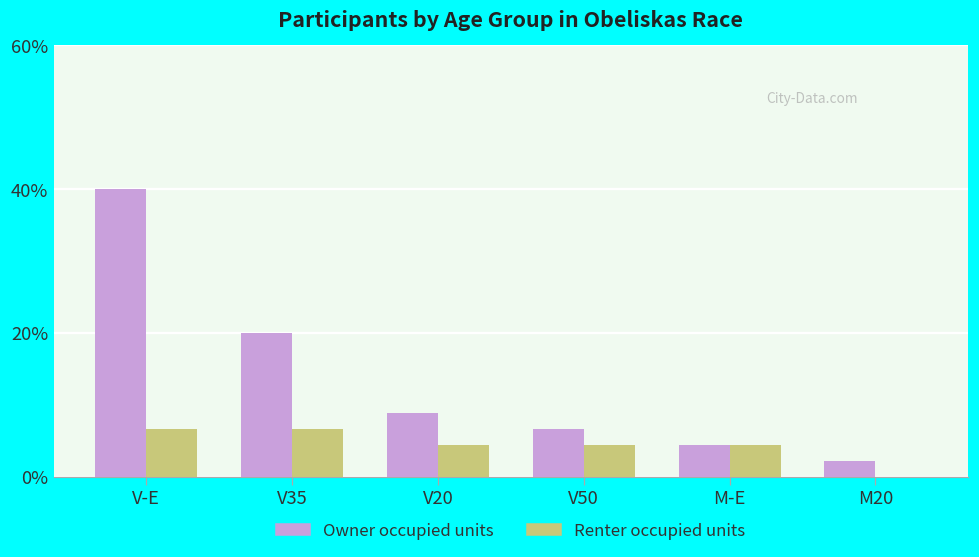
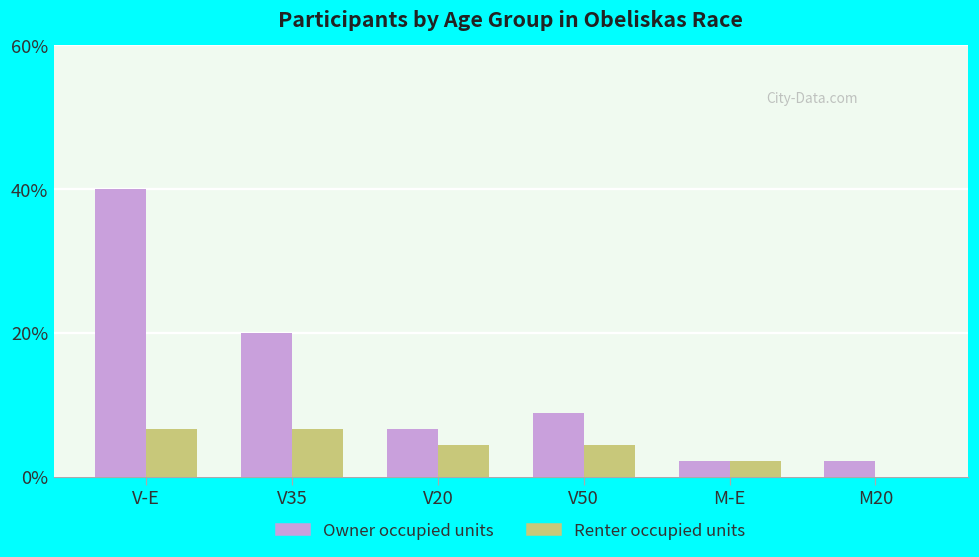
  {
    "Owner occupied units": {
      "V-E": "40%",
      "V35": "20%",
-     "V20": "9%",
-     "V50": "7%",
-     "M-E": "4%",
+     "V20": "7%",
+     "V50": "9%",
+     "M-E": "2%",
      "M20": "2%"
    },
    "Renter occupied units": {
      "V-E": "7%",
      "V35": "7%",
      "V20": "4%",
      "V50": "4%",
-     "M-E": "4%",
+     "M-E": "2%",
      "M20": "0%"
    }
  }
